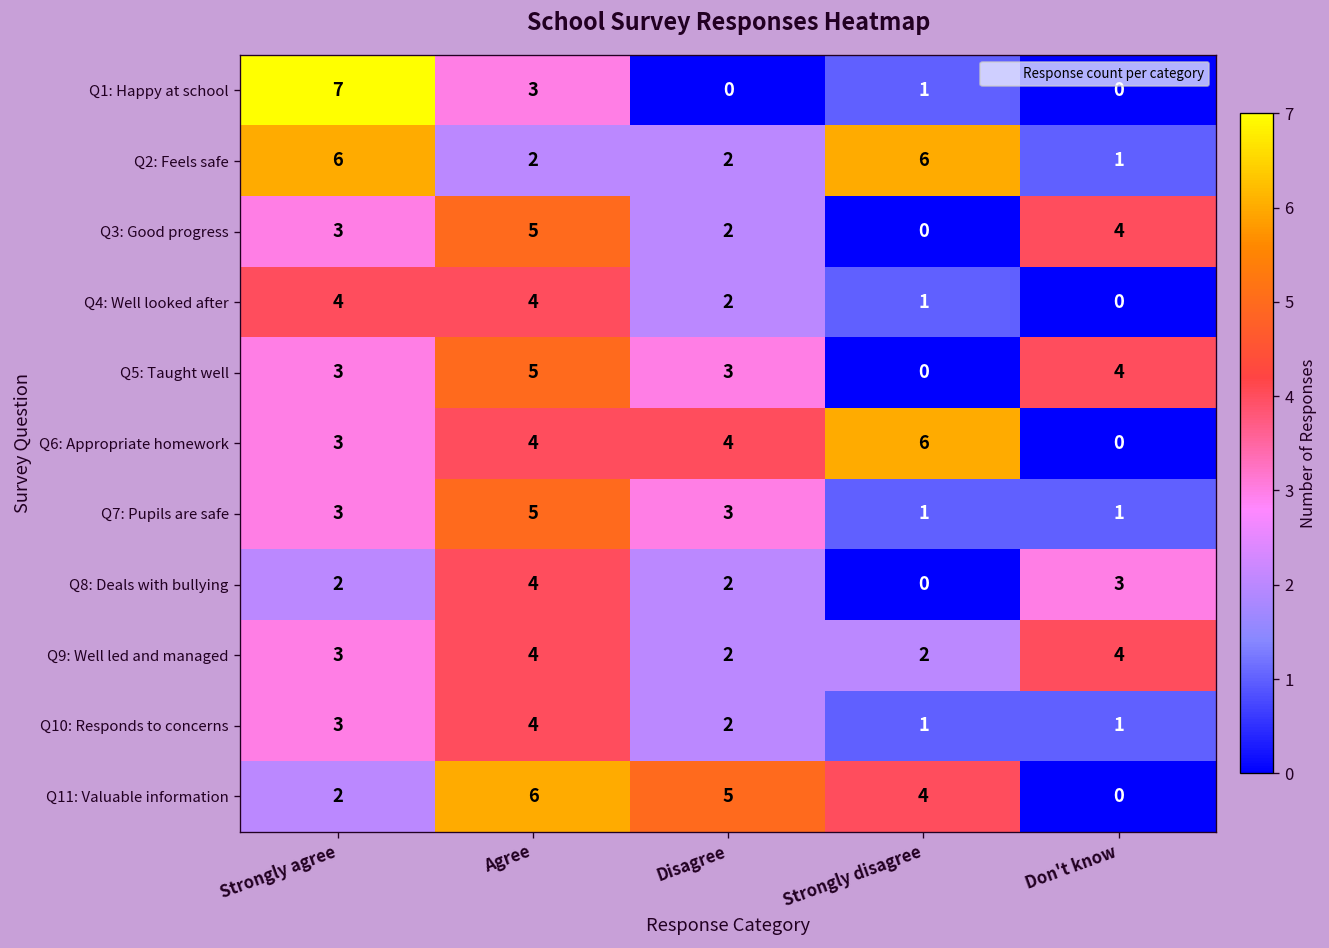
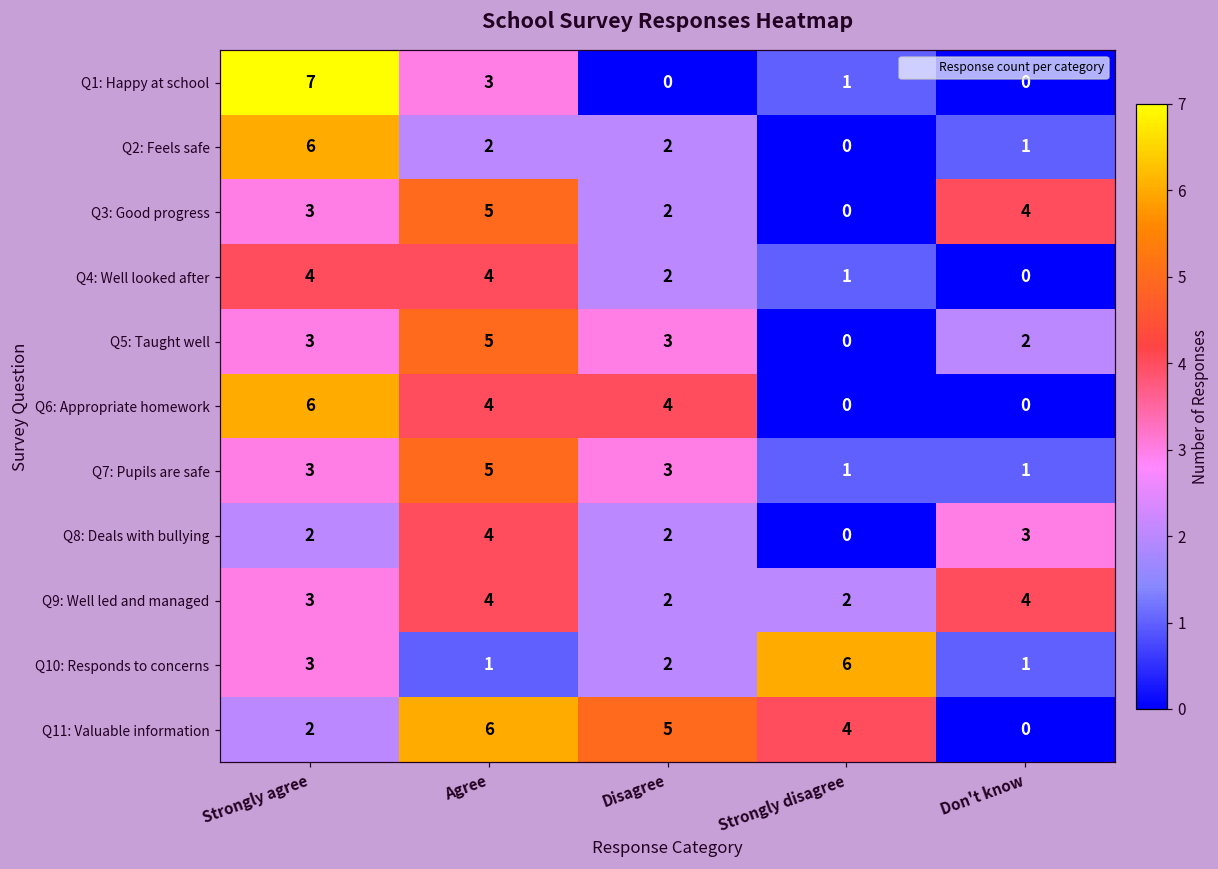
  {
    "Q1: Happy at school": {
      "Strongly agree": 7,
      "Agree": 3,
      "Disagree": 0,
      "Strongly disagree": 1
    },
    "Q2: Feels safe": {
      "Strongly agree": 6,
      "Agree": 2,
      "Disagree": 2,
-     "Strongly disagree": 6,
+     "Strongly disagree": 0,
      "Don't know": 1
    },
    "Q3: Good progress": {
      "Strongly agree": 3,
      "Agree": 5,
      "Disagree": 2,
      "Strongly disagree": 0,
      "Don't know": 4
    },
    "Q4: Well looked after": {
      "Strongly agree": 4,
      "Agree": 4,
      "Disagree": 2,
      "Strongly disagree": 1,
      "Don't know": 0
    },
    "Q5: Taught well": {
      "Strongly agree": 3,
      "Agree": 5,
      "Disagree": 3,
      "Strongly disagree": 0,
-     "Don't know": 4
+     "Don't know": 2
    },
    "Q6: Appropriate homework": {
-     "Strongly agree": 3,
+     "Strongly agree": 6,
      "Agree": 4,
      "Disagree": 4,
-     "Strongly disagree": 6,
+     "Strongly disagree": 0,
      "Don't know": 0
    },
    "Q7: Pupils are safe": {
      "Strongly agree": 3,
      "Agree": 5,
      "Disagree": 3,
      "Strongly disagree": 1,
      "Don't know": 1
    },
    "Q8: Deals with bullying": {
      "Strongly agree": 2,
      "Agree": 4,
      "Disagree": 2,
      "Strongly disagree": 0,
      "Don't know": 3
    },
    "Q9: Well led and managed": {
      "Strongly agree": 3,
      "Agree": 4,
      "Disagree": 2,
      "Strongly disagree": 2,
      "Don't know": 4
    },
    "Q10: Responds to concerns": {
      "Strongly agree": 3,
-     "Agree": 4,
+     "Agree": 1,
      "Disagree": 2,
-     "Strongly disagree": 1,
+     "Strongly disagree": 6,
      "Don't know": 1
    },
    "Q11: Valuable information": {
      "Strongly agree": 2,
      "Agree": 6,
      "Disagree": 5,
      "Strongly disagree": 4,
      "Don't know": 0
    }
  }
